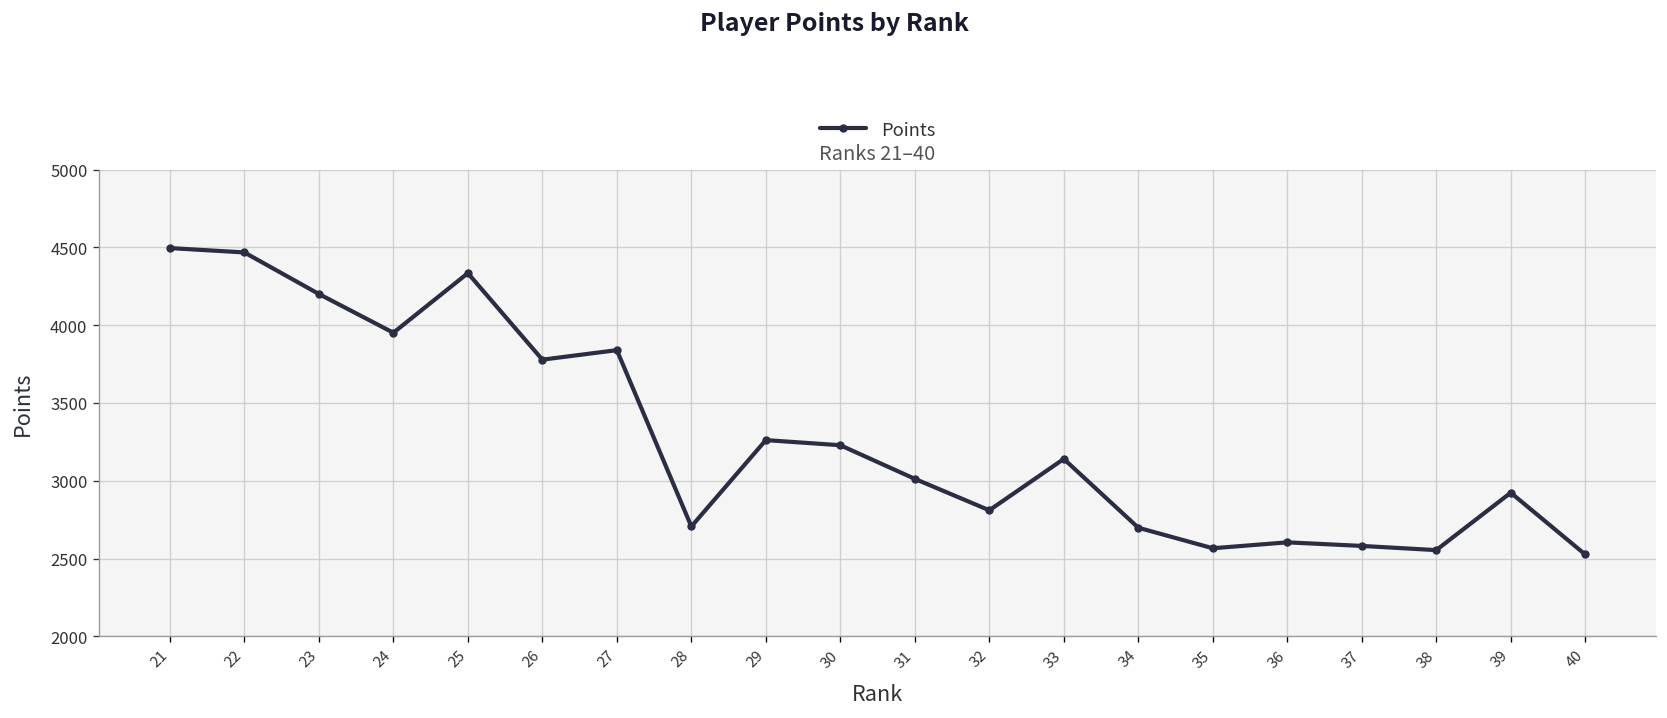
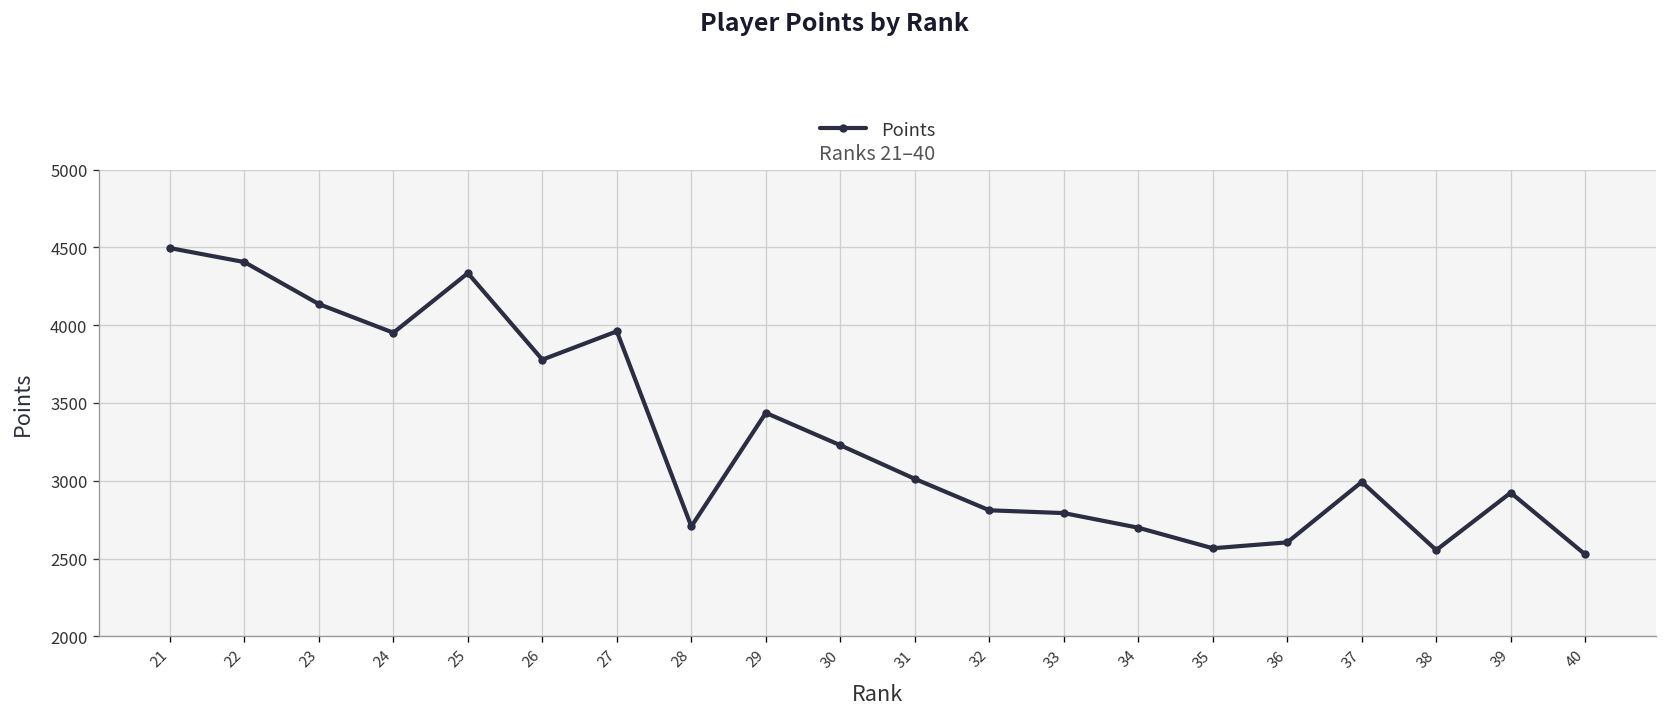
  {
    "21": 4500,
-   "22": 4470,
-   "23": 4200,
+   "22": 4410,
+   "23": 4140,
    "24": 3950,
    "25": 4340,
    "26": 3780,
-   "27": 3840,
+   "27": 3960,
    "28": 2710,
-   "29": 3260,
+   "29": 3440,
    "30": 3230,
    "31": 3010,
    "32": 2810,
-   "33": 3140,
+   "33": 2790,
    "34": 2700,
    "35": 2570,
    "36": 2610,
-   "37": 2580,
+   "37": 2990,
    "38": 2560,
    "39": 2920,
    "40": 2530
  }
